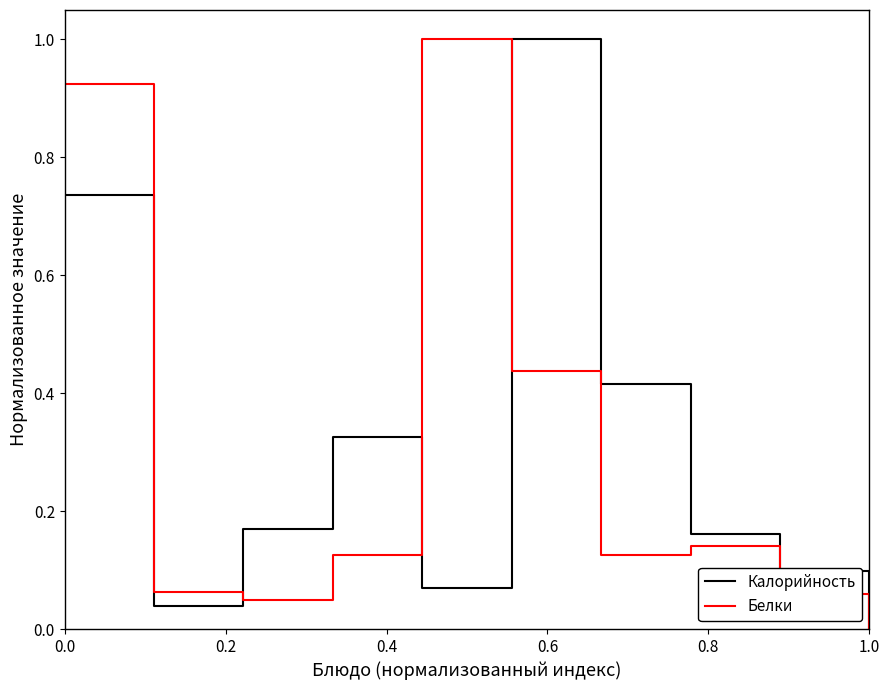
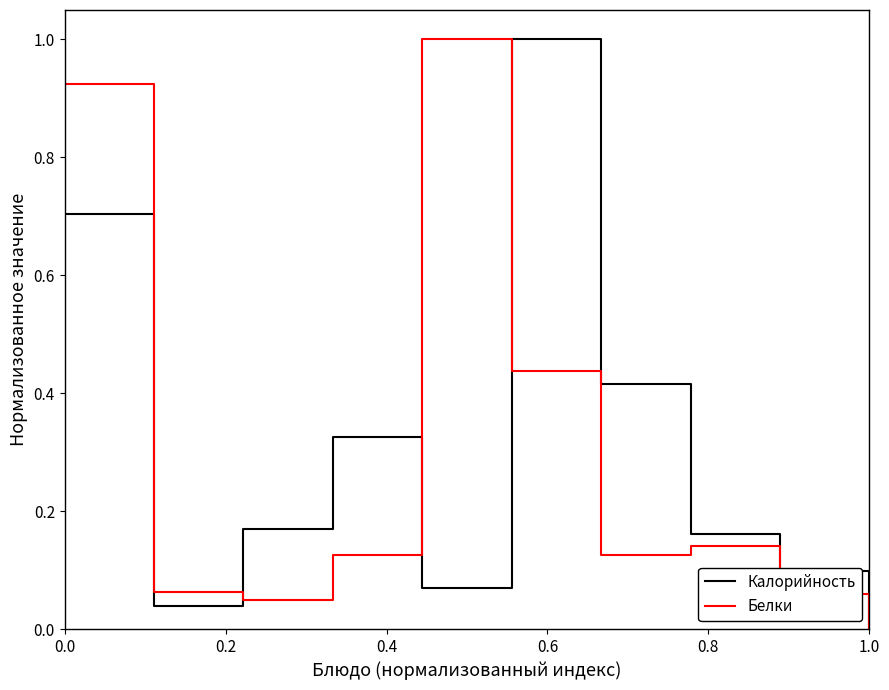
  {
    "Калорийность": {
-     "0.0": 0.74
+     "0.0": 0.70
    },
    "Белки": {
      "0.0": 0.92
    }
  }
